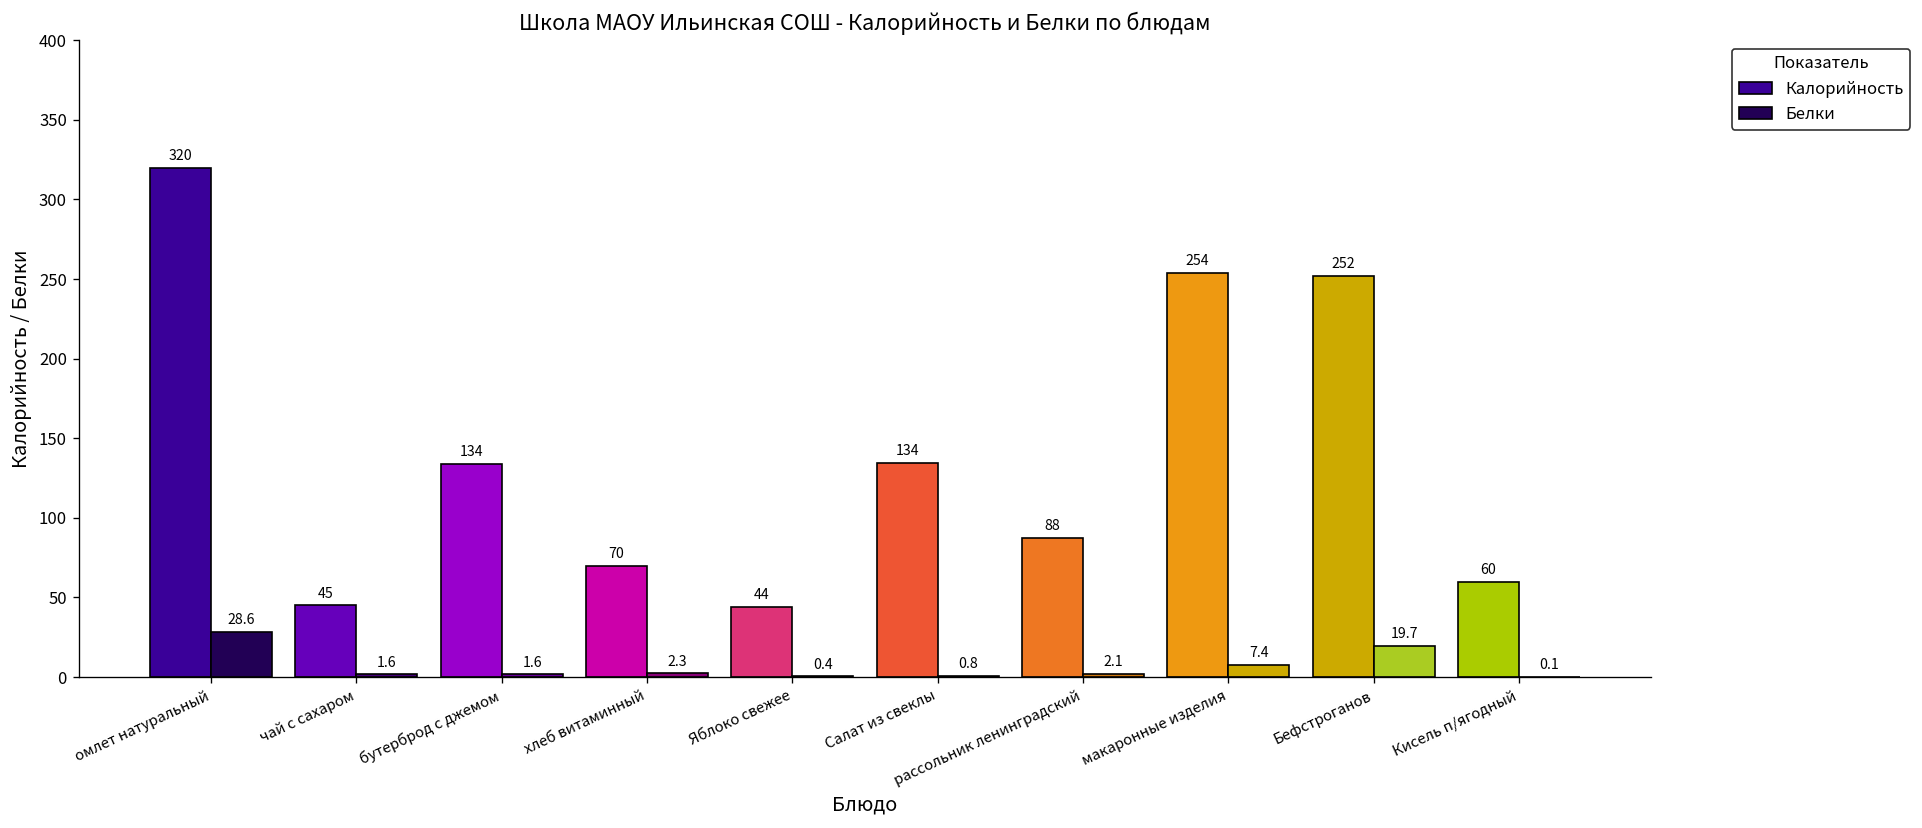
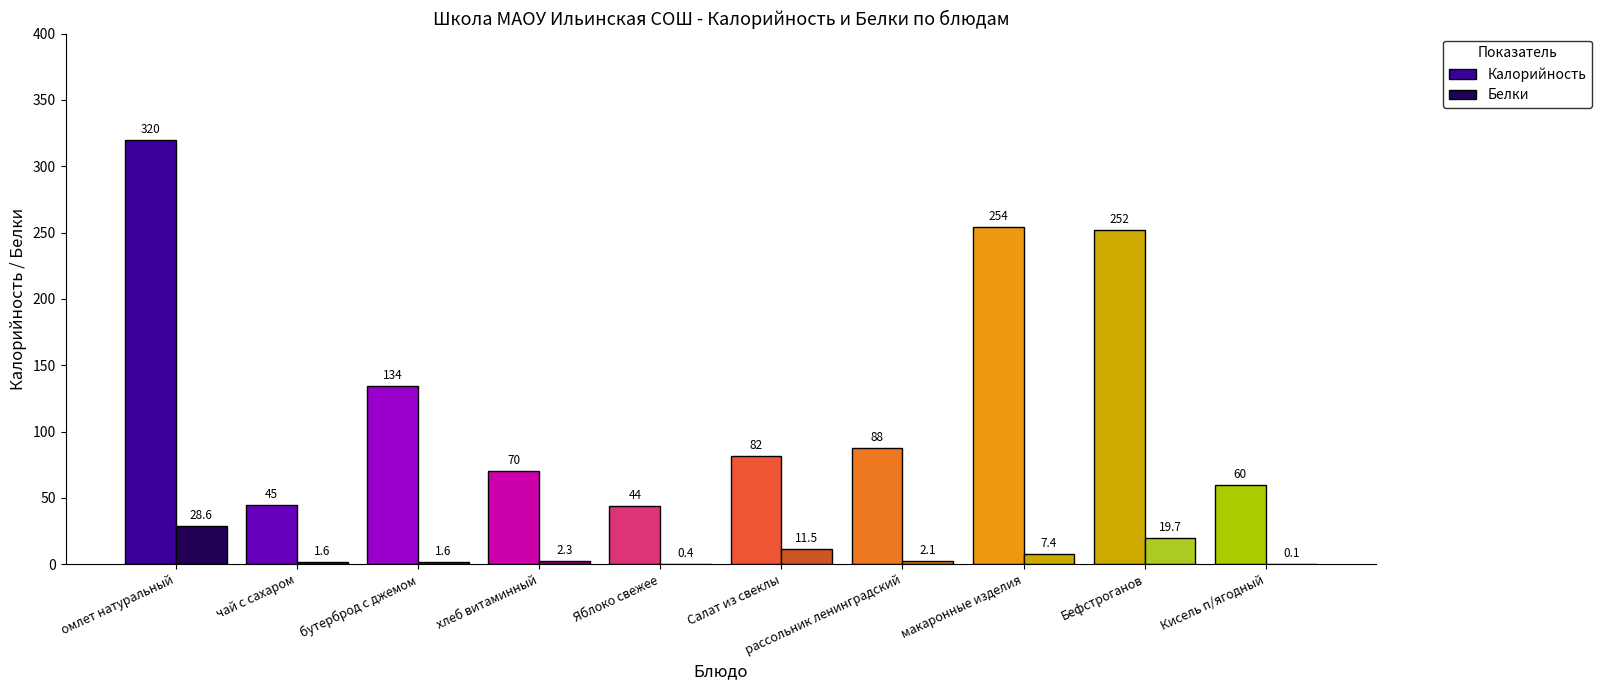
  {
    "Калорийность": {
      "омлет натуральный": 320,
      "чай с сахаром": 45,
      "бутерброд с джемом": 134,
      "хлеб витаминный": 70,
      "Яблоко свежее": 44,
-     "Салат из свеклы": 134,
+     "Салат из свеклы": 82,
      "рассольник ленинградский": 88,
      "макаронные изделия": 254,
      "Бефстроганов": 252,
      "Кисель п/ягодный": 60
    },
    "Белки": {
      "омлет натуральный": 28.6,
      "чай с сахаром": 1.6,
      "бутерброд с джемом": 1.6,
      "хлеб витаминный": 2.3,
      "Яблоко свежее": 0.4,
-     "Салат из свеклы": 0.8,
+     "Салат из свеклы": 11.5,
      "рассольник ленинградский": 2.1,
      "макаронные изделия": 7.4,
      "Бефстроганов": 19.7,
      "Кисель п/ягодный": 0.1
    }
  }
